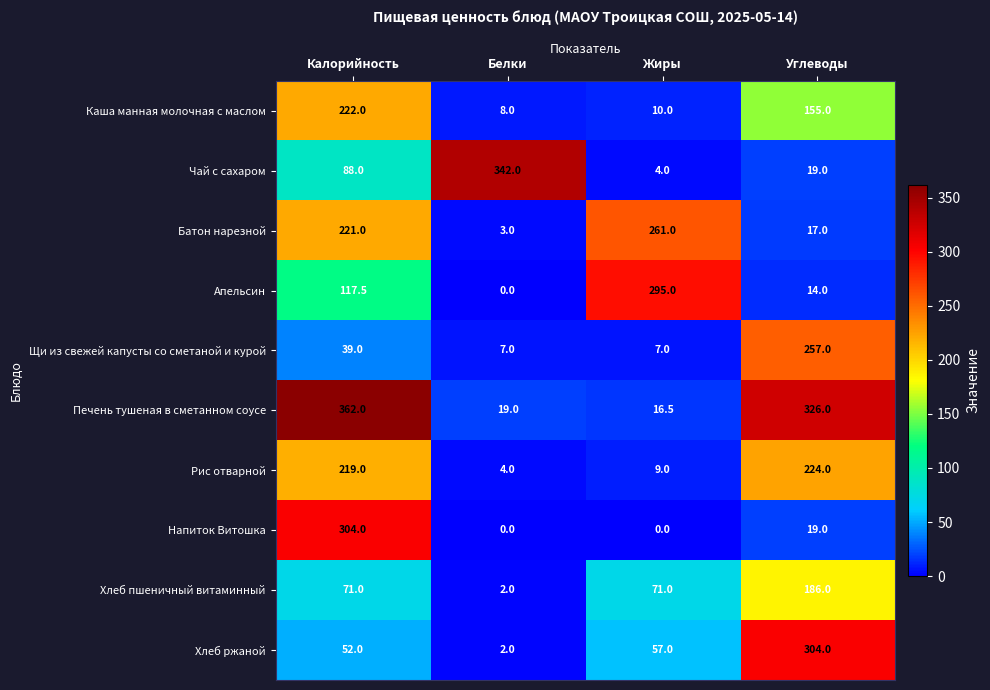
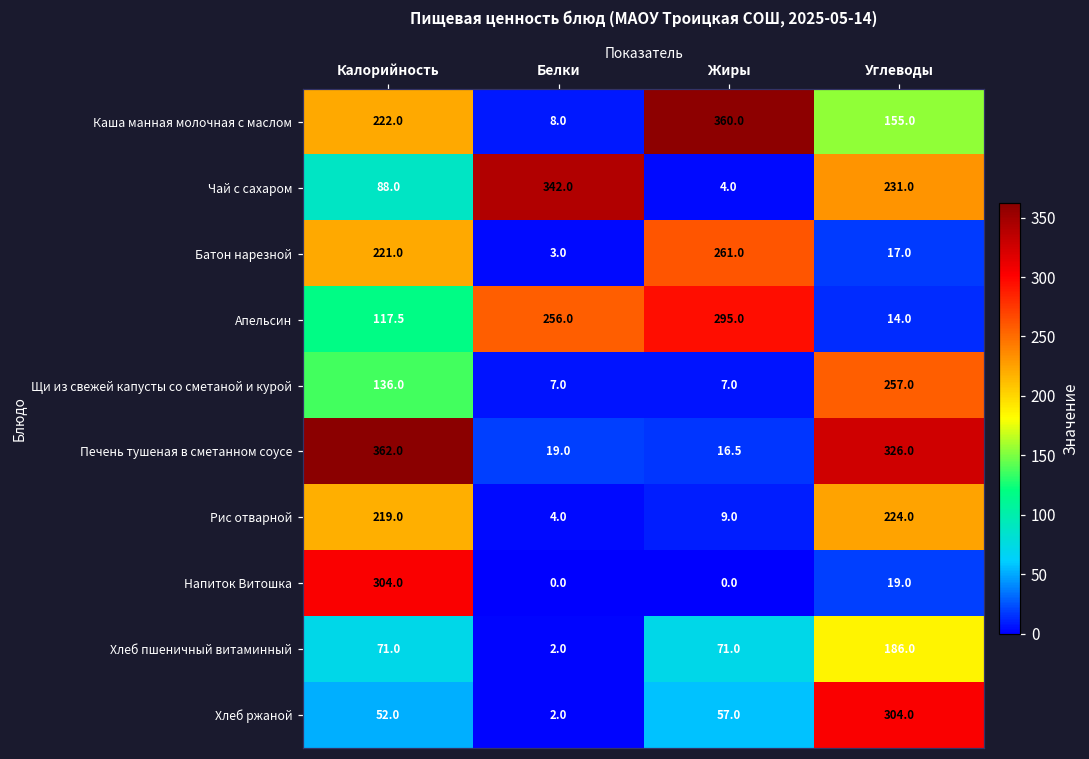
  {
    "Каша манная молочная с маслом": {
      "Калорийность": 222.0,
      "Белки": 8.0,
-     "Жиры": 10.0,
+     "Жиры": 360.0,
      "Углеводы": 155.0
    },
    "Чай с сахаром": {
      "Калорийность": 88.0,
      "Белки": 342.0,
      "Жиры": 4.0,
-     "Углеводы": 19.0
+     "Углеводы": 231.0
    },
    "Батон нарезной": {
      "Калорийность": 221.0,
      "Белки": 3.0,
      "Жиры": 261.0,
      "Углеводы": 17.0
    },
    "Апельсин": {
      "Калорийность": 117.5,
-     "Белки": 0.0,
+     "Белки": 256.0,
      "Жиры": 295.0,
      "Углеводы": 14.0
    },
    "Щи из свежей капусты со сметаной и курой": {
-     "Калорийность": 39.0,
+     "Калорийность": 136.0,
      "Белки": 7.0,
      "Жиры": 7.0,
      "Углеводы": 257.0
    },
    "Печень тушеная в сметанном соусе": {
      "Калорийность": 362.0,
      "Белки": 19.0,
      "Жиры": 16.5,
      "Углеводы": 326.0
    },
    "Рис отварной": {
      "Калорийность": 219.0,
      "Белки": 4.0,
      "Жиры": 9.0,
      "Углеводы": 224.0
    },
    "Напиток Витошка": {
      "Калорийность": 304.0,
      "Белки": 0.0,
      "Жиры": 0.0,
      "Углеводы": 19.0
    },
    "Хлеб пшеничный витаминный": {
      "Калорийность": 71.0,
      "Белки": 2.0,
      "Жиры": 71.0,
      "Углеводы": 186.0
    },
    "Хлеб ржаной": {
      "Калорийность": 52.0,
      "Белки": 2.0,
      "Жиры": 57.0,
      "Углеводы": 304.0
    }
  }
